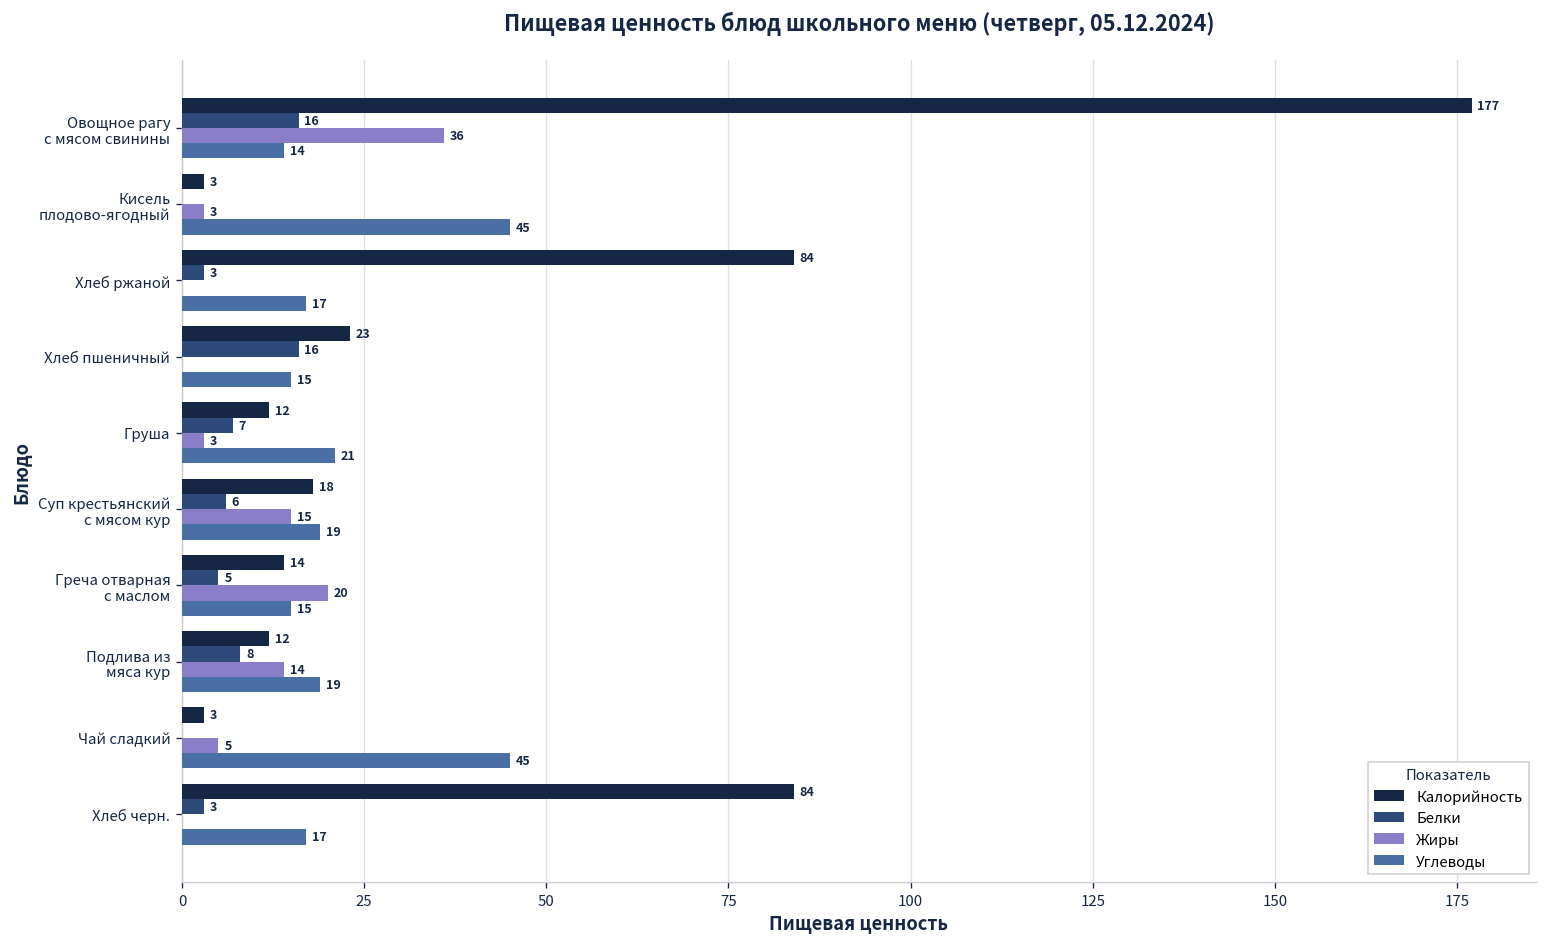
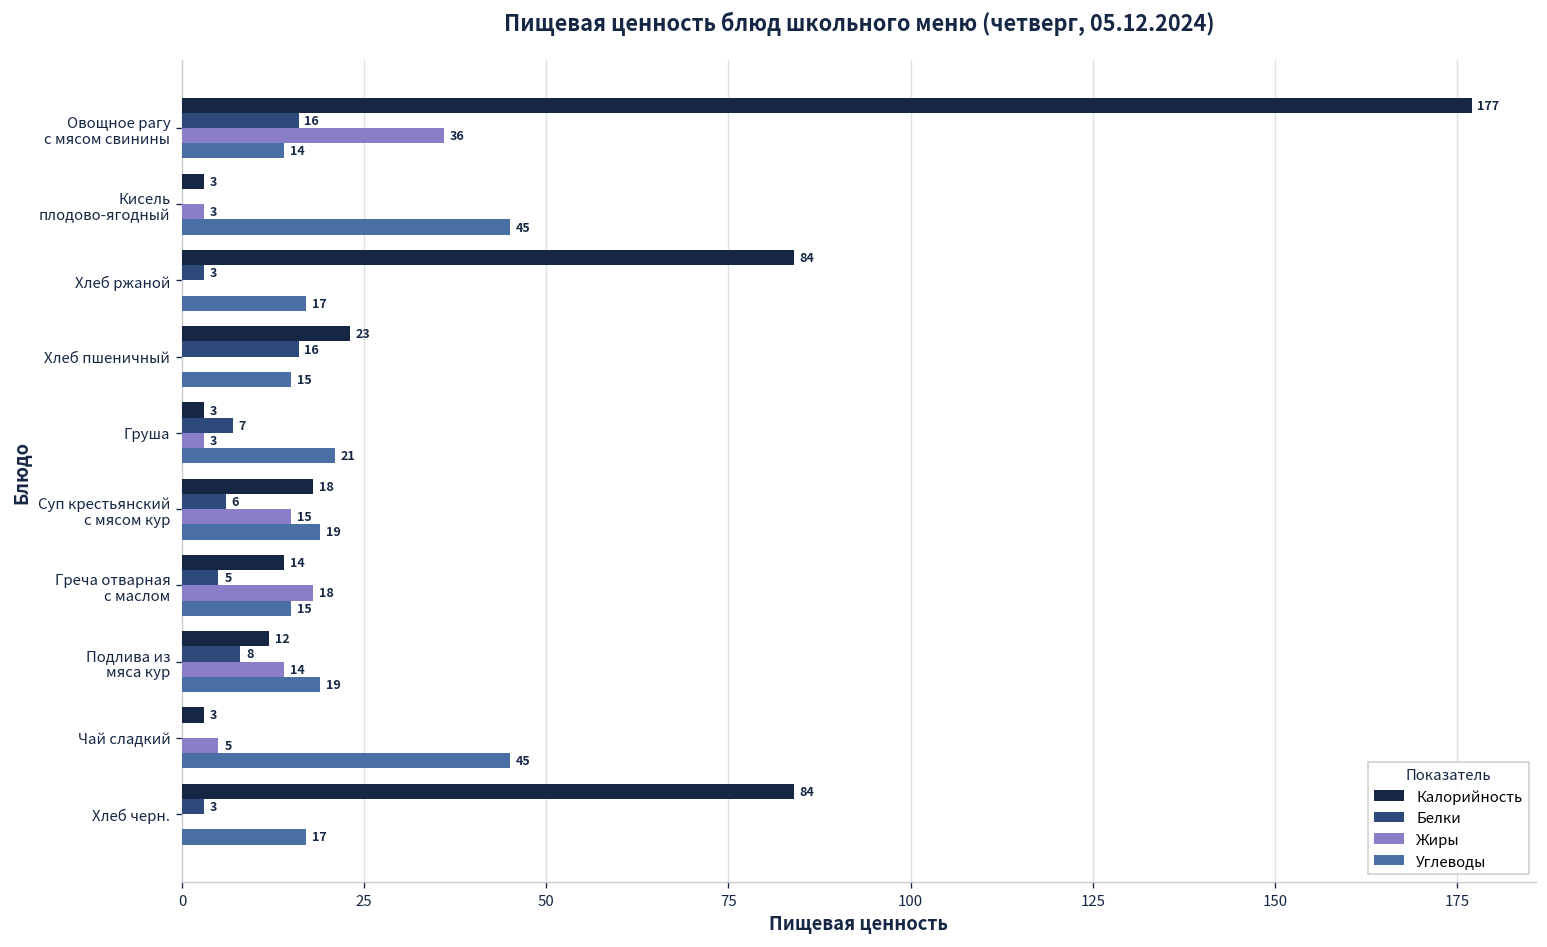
  {
    "Калорийность": {
      "Овощное рагу с мясом свинины": 177,
      "Кисель плодово-ягодный": 3,
      "Хлеб ржаной": 84,
      "Хлеб пшеничный": 23,
-     "Груша": 12,
+     "Груша": 3,
      "Суп крестьянский с мясом кур": 18,
      "Греча отварная с маслом": 14,
      "Подлива из мяса кур": 12,
      "Чай сладкий": 3,
      "Хлеб черн.": 84
    },
    "Белки": {
      "Овощное рагу с мясом свинины": 16,
      "Хлеб ржаной": 3,
      "Хлеб пшеничный": 16,
      "Груша": 7,
      "Суп крестьянский с мясом кур": 6,
      "Греча отварная с маслом": 5,
      "Подлива из мяса кур": 8,
      "Хлеб черн.": 3
    },
    "Жиры": {
      "Овощное рагу с мясом свинины": 36,
      "Кисель плодово-ягодный": 3,
      "Груша": 3,
      "Суп крестьянский с мясом кур": 15,
-     "Греча отварная с маслом": 20,
+     "Греча отварная с маслом": 18,
      "Подлива из мяса кур": 14,
      "Чай сладкий": 5
    },
    "Углеводы": {
      "Овощное рагу с мясом свинины": 14,
      "Кисель плодово-ягодный": 45,
      "Хлеб ржаной": 17,
      "Хлеб пшеничный": 15,
      "Груша": 21,
      "Суп крестьянский с мясом кур": 19,
      "Греча отварная с маслом": 15,
      "Подлива из мяса кур": 19,
      "Чай сладкий": 45,
      "Хлеб черн.": 17
    }
  }
